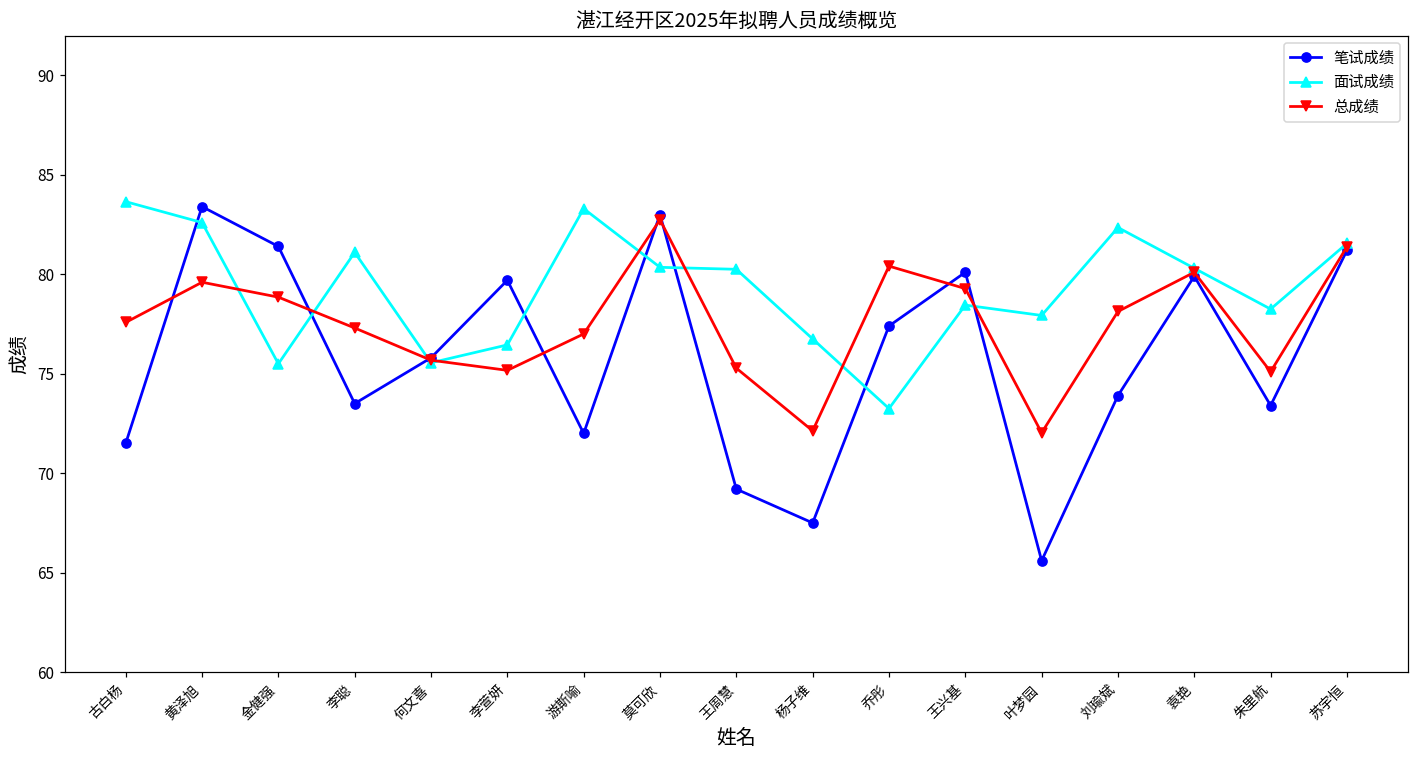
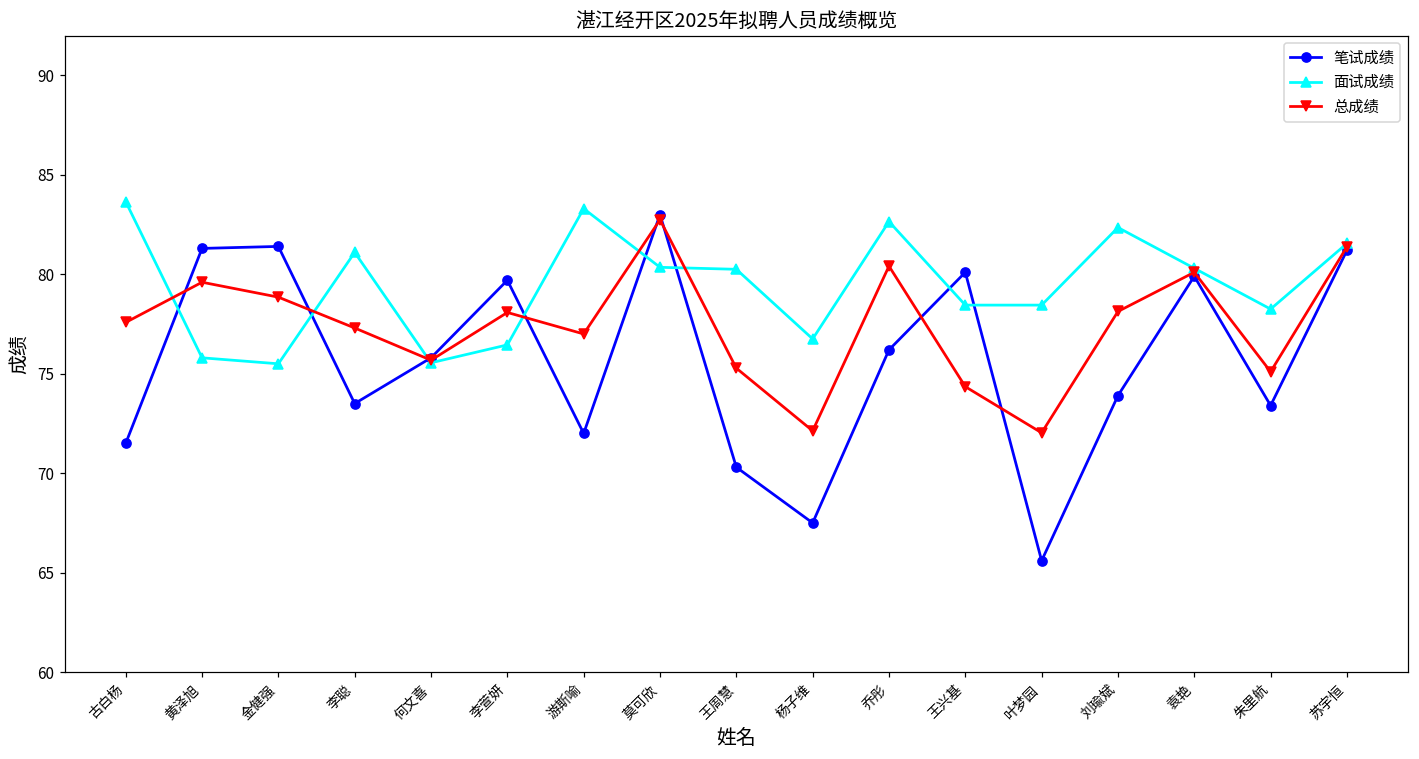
  {
    "笔试成绩": {
      "古白杨": 71.5,
-     "黄泽旭": 83.4,
+     "黄泽旭": 81.3,
      "金健强": 81.4,
      "李聪": 73.5,
      "李萱妍": 79.7,
      "游斯喻": 72.0,
      "莫可欣": 83.0,
-     "王周慧": 69.2,
+     "王周慧": 70.3,
      "杨子维": 67.5,
-     "乔彤": 77.4,
+     "乔彤": 76.2,
      "王兴基": 80.1,
      "叶梦园": 65.6,
      "刘瑜斌": 73.9,
      "袁艳": 79.9,
      "朱里航": 73.4,
      "苏宇恒": 81.2
    },
    "面试成绩": {
      "古白杨": 83.7,
-     "黄泽旭": 82.6,
+     "黄泽旭": 75.8,
      "金健强": 75.5,
      "李聪": 81.1,
      "李萱妍": 76.5,
      "游斯喻": 83.3,
      "莫可欣": 80.4,
      "王周慧": 80.3,
      "杨子维": 76.8,
-     "乔彤": 73.3,
+     "乔彤": 82.7,
      "王兴基": 78.5,
-     "叶梦园": 77.9,
+     "叶梦园": 78.5,
      "刘瑜斌": 82.4,
      "袁艳": 80.3,
      "朱里航": 78.3,
      "苏宇恒": 81.6
    },
    "总成绩": {
      "古白杨": 77.6,
      "黄泽旭": 79.6,
      "金健强": 78.9,
      "李聪": 77.3,
-     "李萱妍": 75.2,
+     "李萱妍": 78.1,
      "游斯喻": 77.0,
      "莫可欣": 82.7,
      "王周慧": 75.3,
      "杨子维": 72.1,
      "乔彤": 80.4,
-     "王兴基": 79.3,
+     "王兴基": 74.4,
      "叶梦园": 72.0,
      "刘瑜斌": 78.1,
      "袁艳": 80.1,
      "朱里航": 75.1,
      "苏宇恒": 81.4
    }
  }
